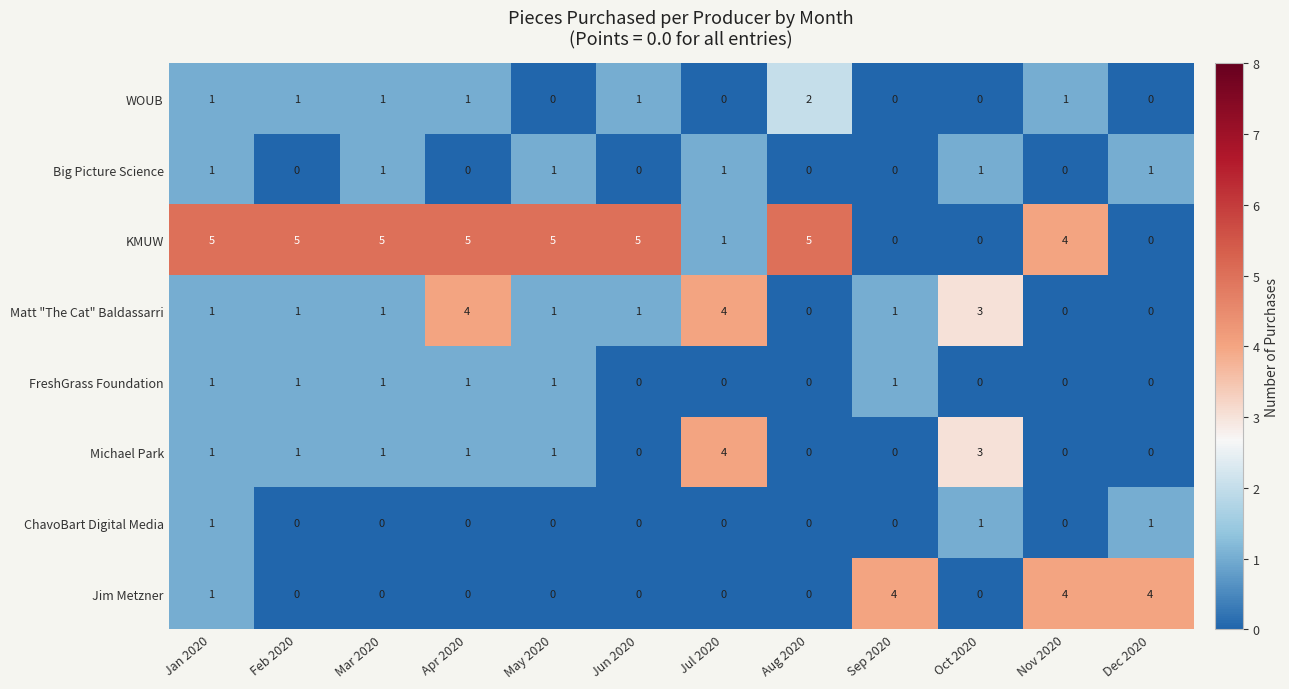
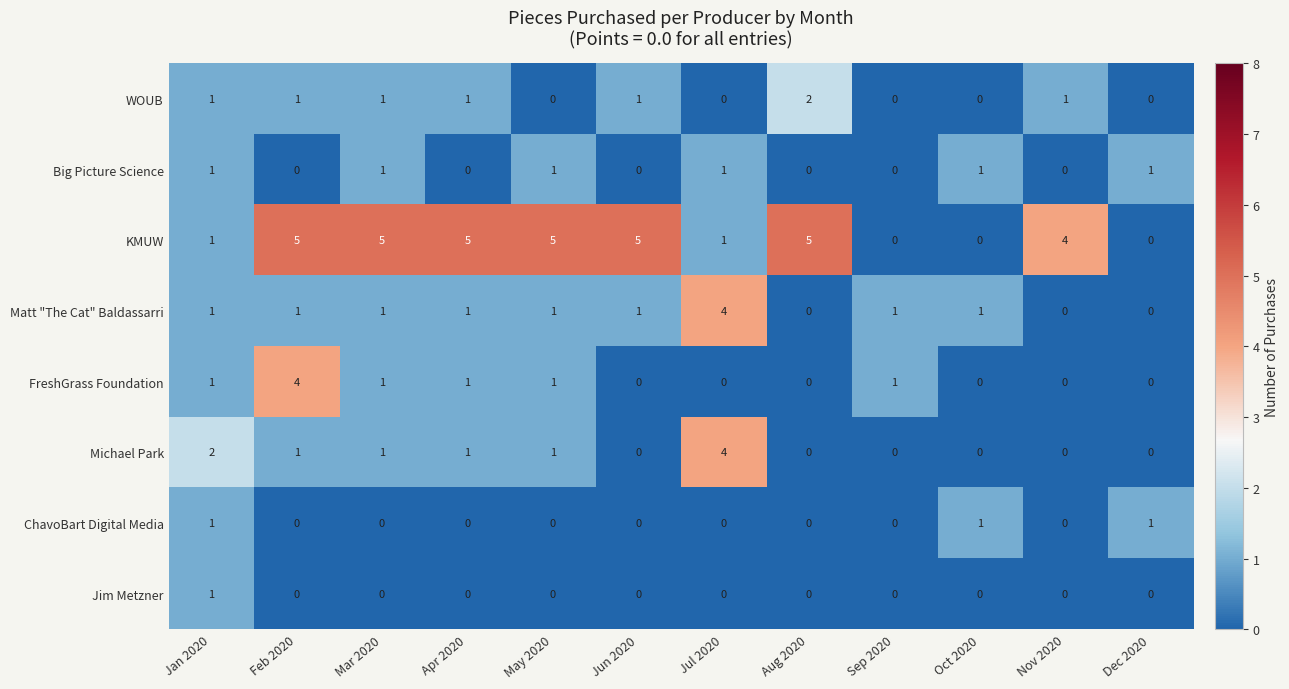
  {
    "WOUB": {
      "Jan 2020": 1,
      "Feb 2020": 1,
      "Mar 2020": 1,
      "Apr 2020": 1,
      "May 2020": 0,
      "Jun 2020": 1,
      "Jul 2020": 0,
      "Aug 2020": 2,
      "Sep 2020": 0,
      "Oct 2020": 0,
      "Nov 2020": 1,
      "Dec 2020": 0
    },
    "Big Picture Science": {
      "Jan 2020": 1,
      "Feb 2020": 0,
      "Mar 2020": 1,
      "Apr 2020": 0,
      "May 2020": 1,
      "Jun 2020": 0,
      "Jul 2020": 1,
      "Aug 2020": 0,
      "Sep 2020": 0,
      "Oct 2020": 1,
      "Nov 2020": 0,
      "Dec 2020": 1
    },
    "KMUW": {
-     "Jan 2020": 5,
+     "Jan 2020": 1,
      "Feb 2020": 5,
      "Mar 2020": 5,
      "Apr 2020": 5,
      "May 2020": 5,
      "Jun 2020": 5,
      "Jul 2020": 1,
      "Aug 2020": 5,
      "Sep 2020": 0,
      "Oct 2020": 0,
      "Nov 2020": 4,
      "Dec 2020": 0
    },
    "Matt \"The Cat\" Baldassarri": {
      "Jan 2020": 1,
      "Feb 2020": 1,
      "Mar 2020": 1,
-     "Apr 2020": 4,
+     "Apr 2020": 1,
      "May 2020": 1,
      "Jun 2020": 1,
      "Jul 2020": 4,
      "Aug 2020": 0,
      "Sep 2020": 1,
-     "Oct 2020": 3,
+     "Oct 2020": 1,
      "Nov 2020": 0,
      "Dec 2020": 0
    },
    "FreshGrass Foundation": {
      "Jan 2020": 1,
-     "Feb 2020": 1,
+     "Feb 2020": 4,
      "Mar 2020": 1,
      "Apr 2020": 1,
      "May 2020": 1,
      "Jun 2020": 0,
      "Jul 2020": 0,
      "Aug 2020": 0,
      "Sep 2020": 1,
      "Oct 2020": 0,
      "Nov 2020": 0,
      "Dec 2020": 0
    },
    "Michael Park": {
-     "Jan 2020": 1,
+     "Jan 2020": 2,
      "Feb 2020": 1,
      "Mar 2020": 1,
      "Apr 2020": 1,
      "May 2020": 1,
      "Jun 2020": 0,
      "Jul 2020": 4,
      "Aug 2020": 0,
      "Sep 2020": 0,
-     "Oct 2020": 3,
+     "Oct 2020": 0,
      "Nov 2020": 0,
      "Dec 2020": 0
    },
    "ChavoBart Digital Media": {
      "Jan 2020": 1,
      "Feb 2020": 0,
      "Mar 2020": 0,
      "Apr 2020": 0,
      "May 2020": 0,
      "Jun 2020": 0,
      "Jul 2020": 0,
      "Aug 2020": 0,
      "Sep 2020": 0,
      "Oct 2020": 1,
      "Nov 2020": 0,
      "Dec 2020": 1
    },
    "Jim Metzner": {
      "Jan 2020": 1,
      "Feb 2020": 0,
      "Mar 2020": 0,
      "Apr 2020": 0,
      "May 2020": 0,
      "Jun 2020": 0,
      "Jul 2020": 0,
      "Aug 2020": 0,
-     "Sep 2020": 4,
+     "Sep 2020": 0,
      "Oct 2020": 0,
-     "Nov 2020": 4,
-     "Dec 2020": 4
+     "Nov 2020": 0,
+     "Dec 2020": 0
    }
  }
